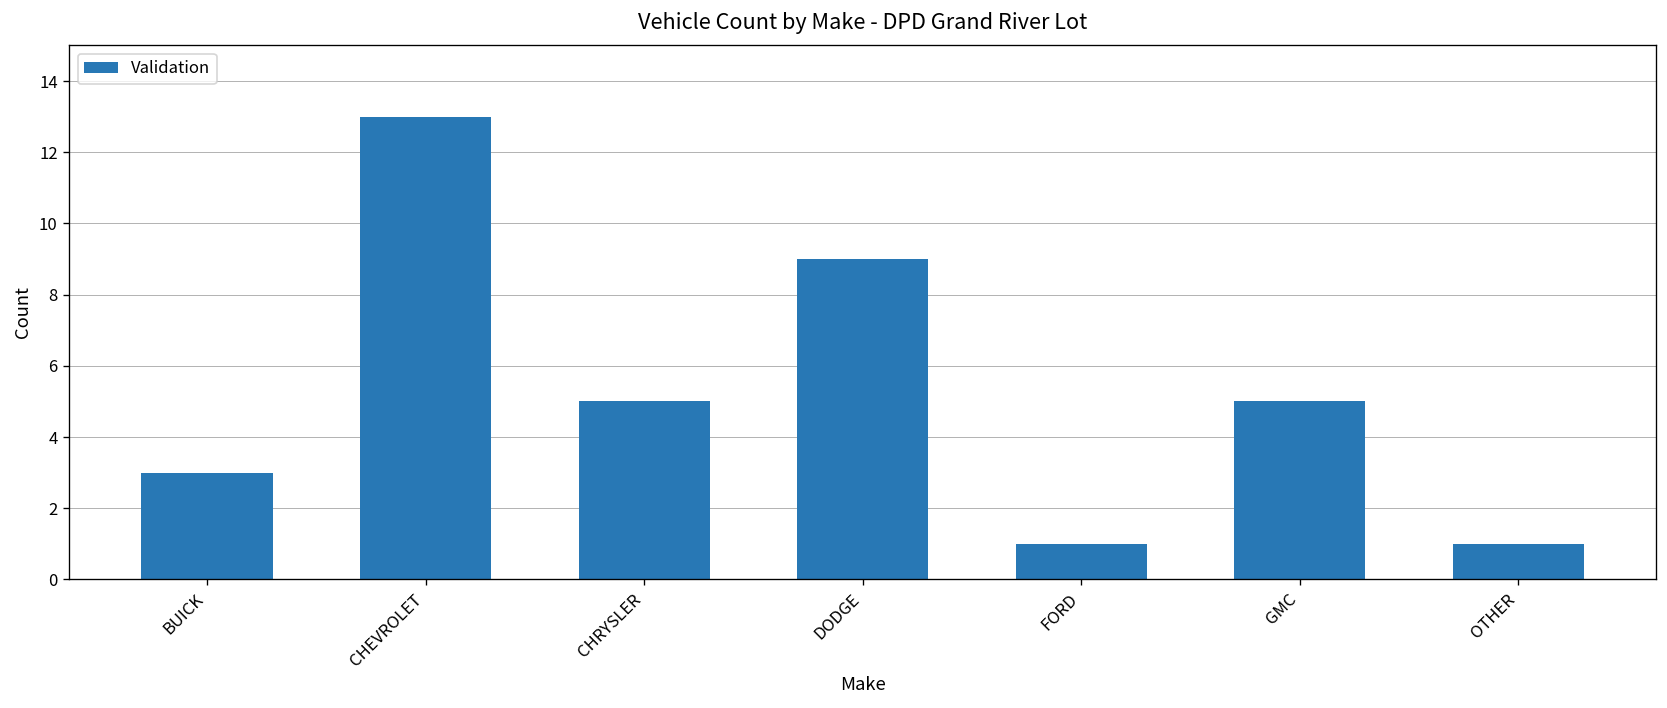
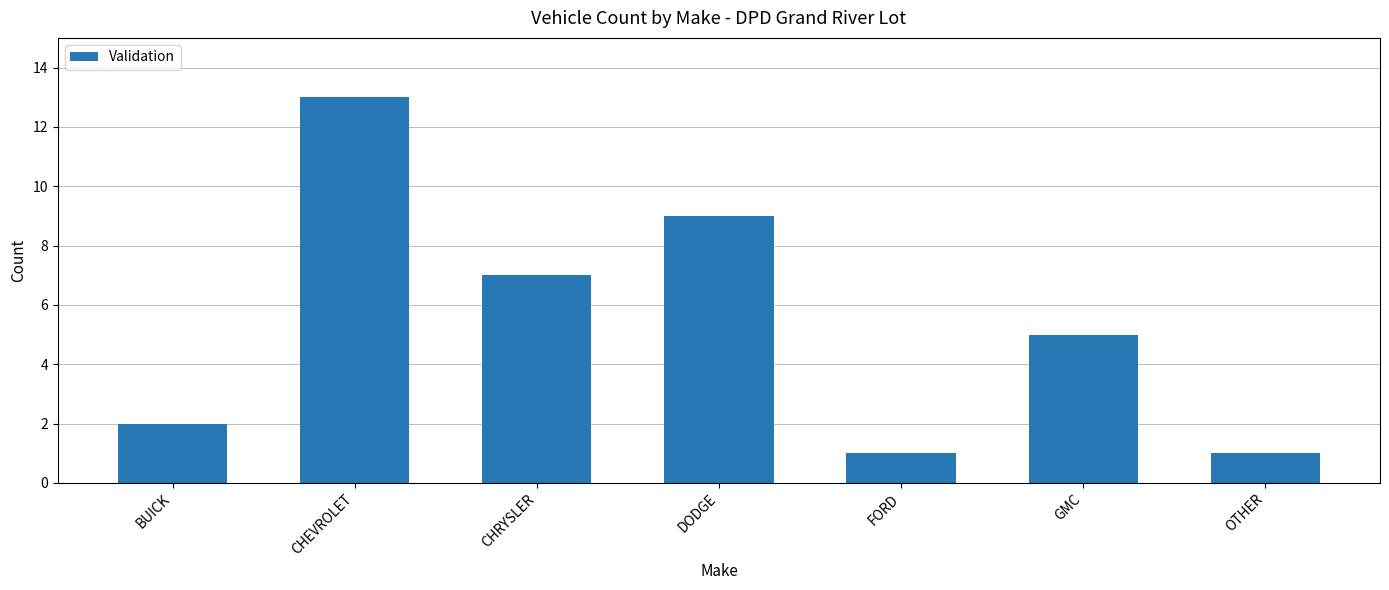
  {
-   "BUICK": 3,
+   "BUICK": 2,
    "CHEVROLET": 13,
-   "CHRYSLER": 5,
+   "CHRYSLER": 7,
    "DODGE": 9,
    "FORD": 1,
    "GMC": 5,
    "OTHER": 1
  }
